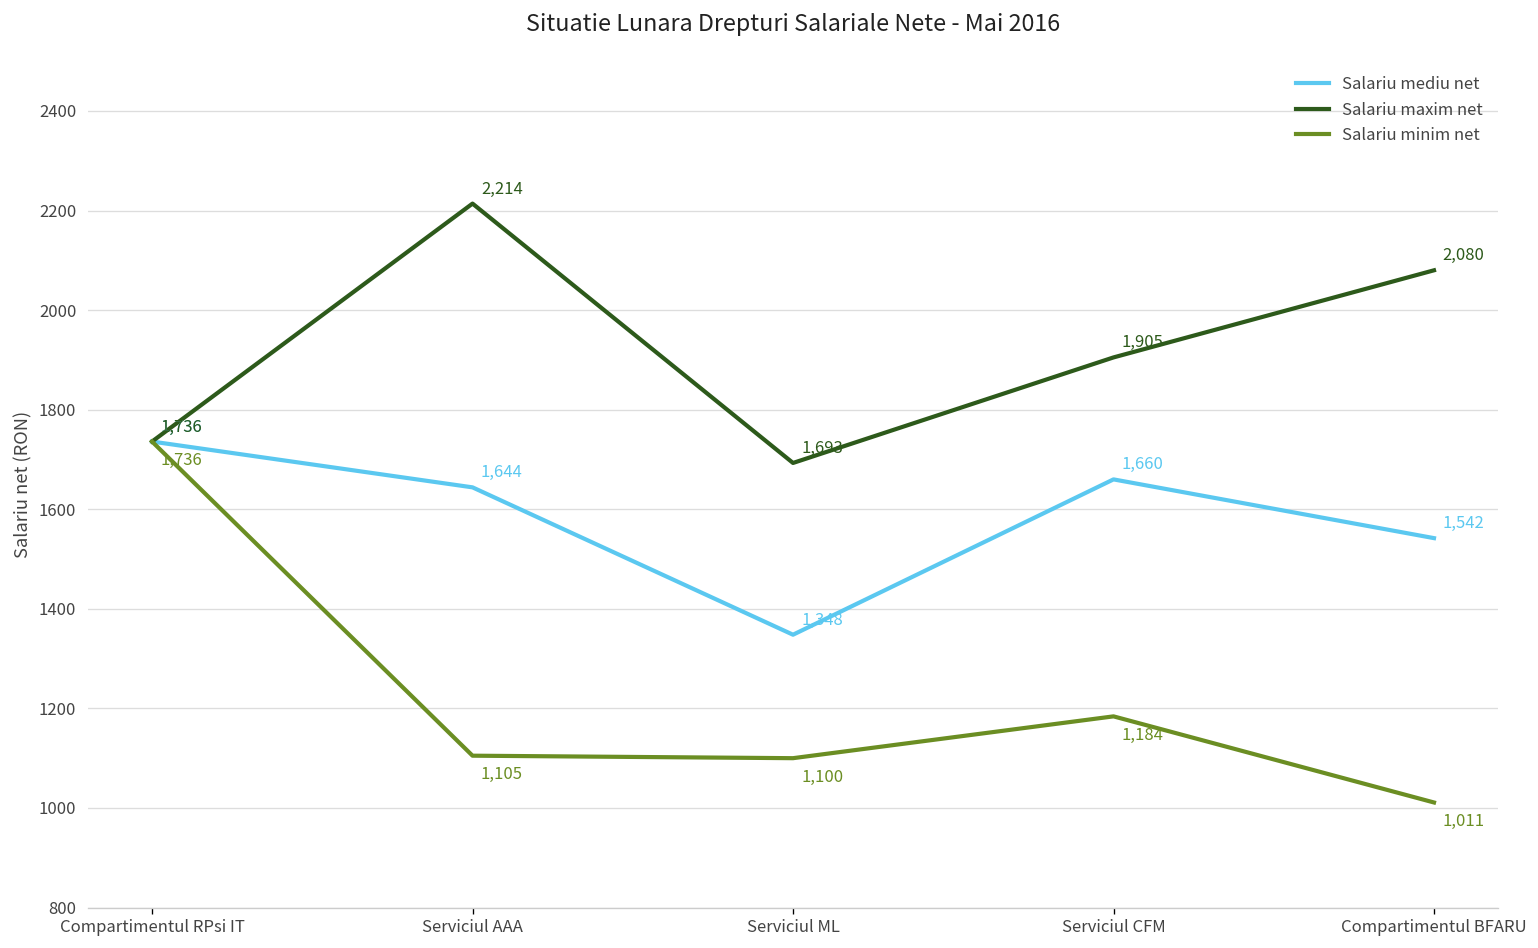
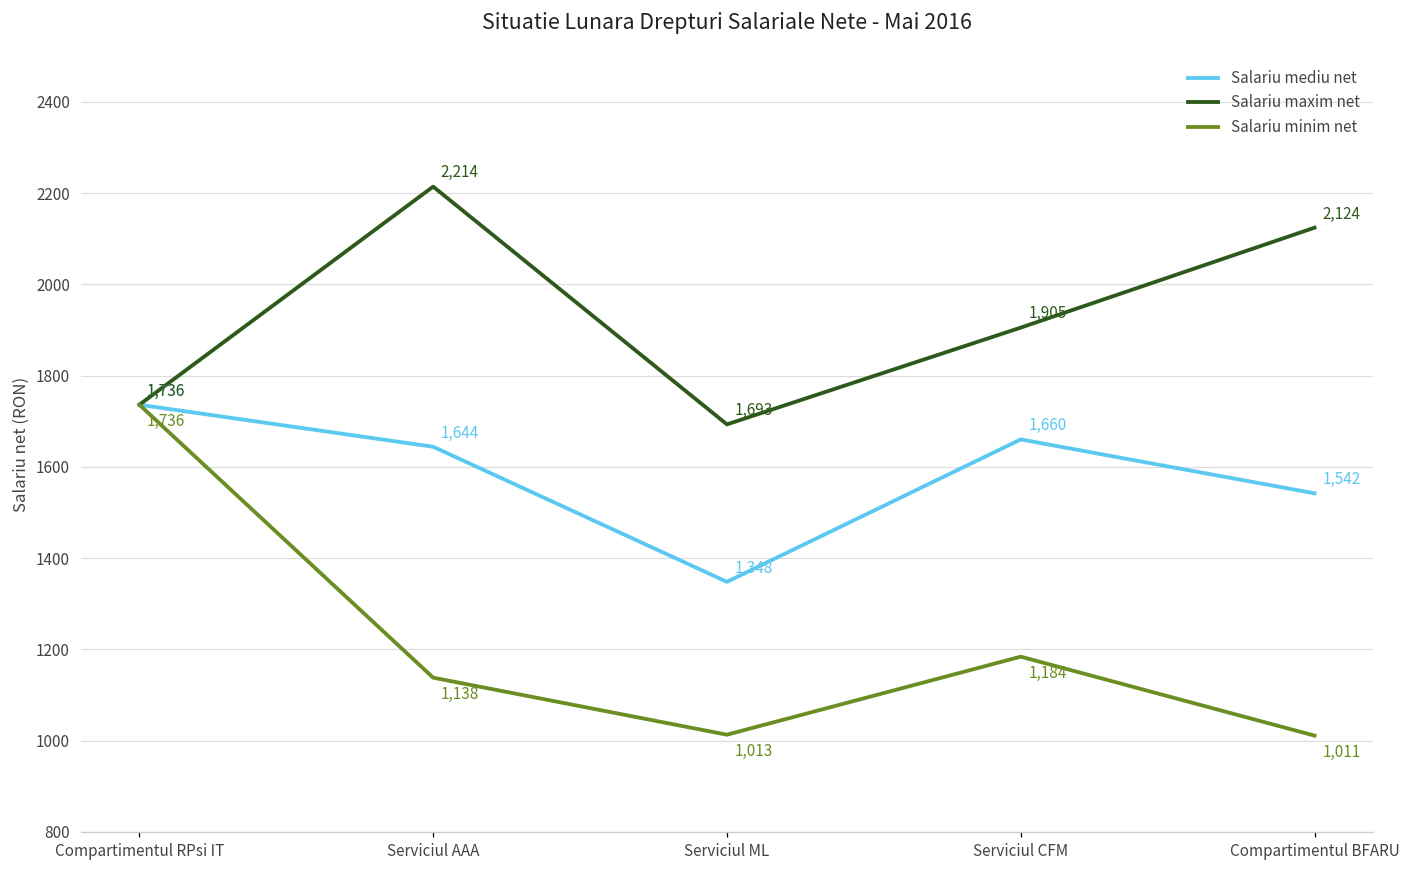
  {
    "Salariu mediu net": {
      "Serviciul AAA": "1,644",
      "Serviciul ML": "1,348",
      "Serviciul CFM": "1,660",
      "Compartimentul BFARU": "1,542"
    },
    "Salariu maxim net": {
      "Serviciul AAA": "2,214",
      "Serviciul ML": "1,693",
      "Serviciul CFM": "1,905",
-     "Compartimentul BFARU": "2,080"
+     "Compartimentul BFARU": "2,124"
    },
    "Salariu minim net": {
-     "Serviciul AAA": "1,105",
-     "Serviciul ML": "1,100",
+     "Serviciul AAA": "1,138",
+     "Serviciul ML": "1,013",
      "Serviciul CFM": "1,184",
      "Compartimentul BFARU": "1,011"
    }
  }
